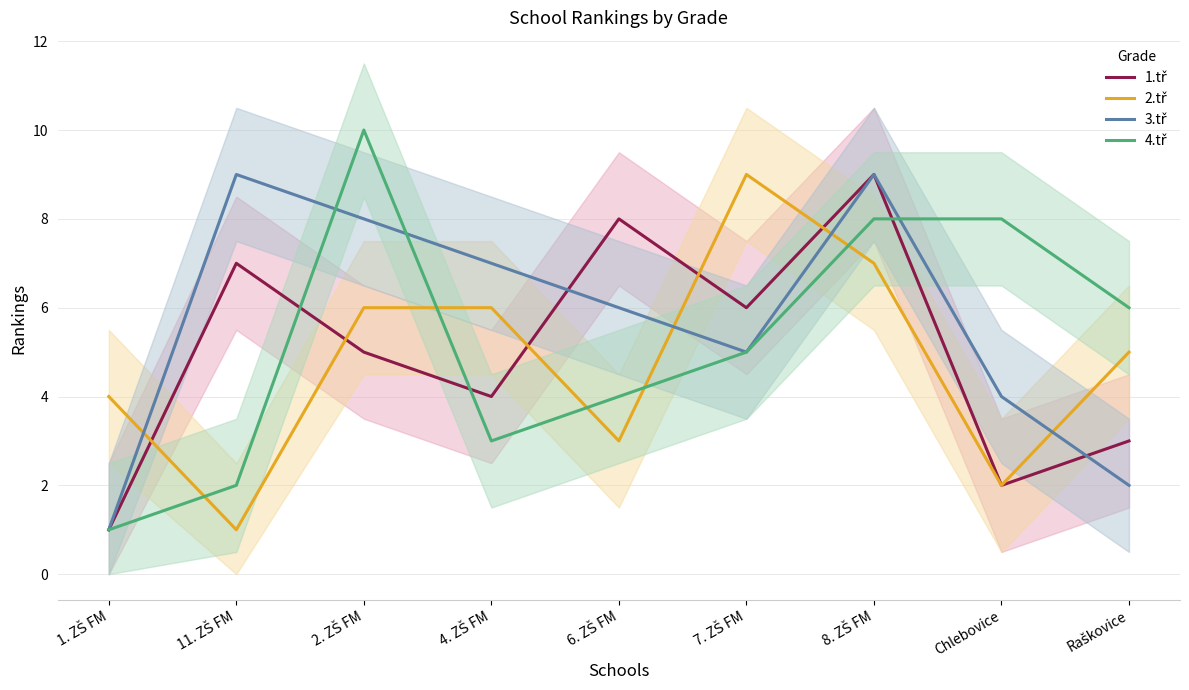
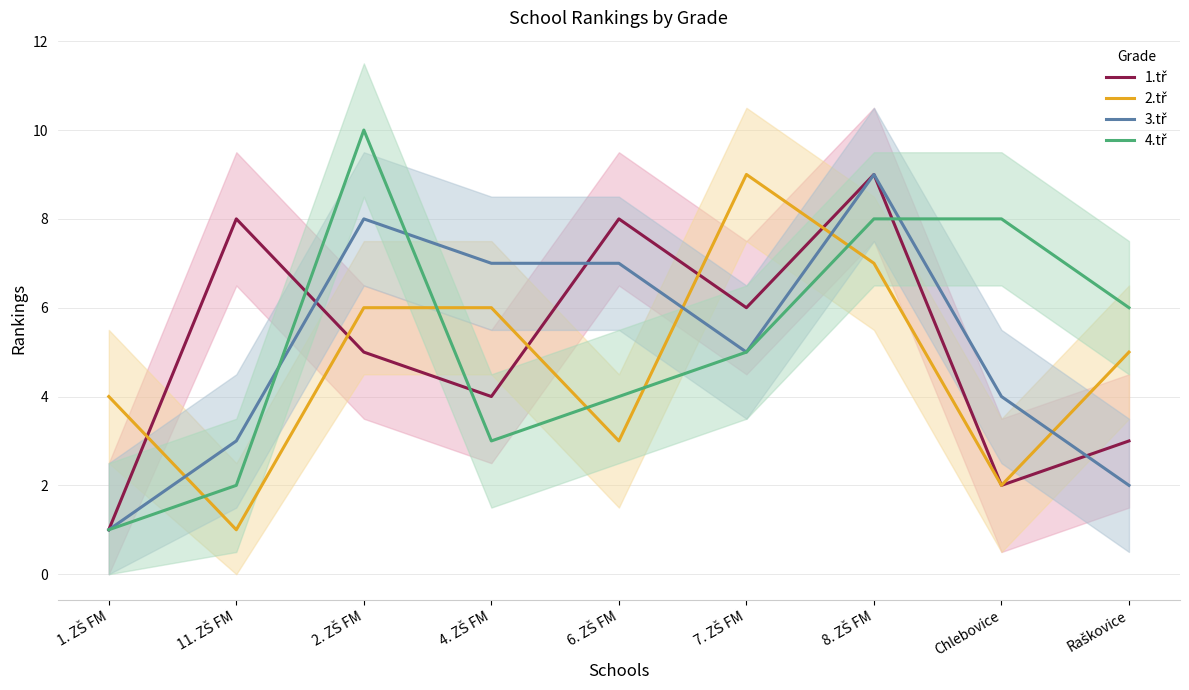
  {
    "1.tř": {
-     "11. ZŠ FM": 7,
+     "11. ZŠ FM": 8,
      "2. ZŠ FM": 5,
      "4. ZŠ FM": 4,
      "6. ZŠ FM": 8,
      "7. ZŠ FM": 6,
      "Raškovice": 3
    },
    "2.tř": {
      "1. ZŠ FM": 4,
      "11. ZŠ FM": 1,
      "2. ZŠ FM": 6,
      "4. ZŠ FM": 6,
      "6. ZŠ FM": 3,
      "7. ZŠ FM": 9,
      "8. ZŠ FM": 7,
      "Raškovice": 5
    },
    "3.tř": {
-     "11. ZŠ FM": 9,
+     "11. ZŠ FM": 3,
      "2. ZŠ FM": 8,
      "4. ZŠ FM": 7,
-     "6. ZŠ FM": 6,
+     "6. ZŠ FM": 7,
      "Chlebovice": 4,
      "Raškovice": 2
    },
    "4.tř": {
      "11. ZŠ FM": 2,
      "2. ZŠ FM": 10,
      "4. ZŠ FM": 3,
      "6. ZŠ FM": 4,
      "8. ZŠ FM": 8,
      "Chlebovice": 8,
      "Raškovice": 6
    }
  }
